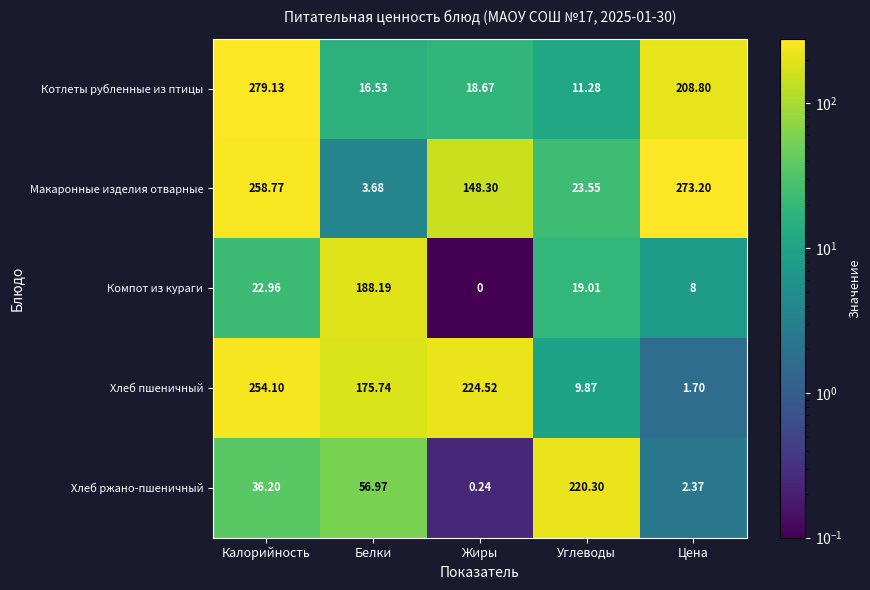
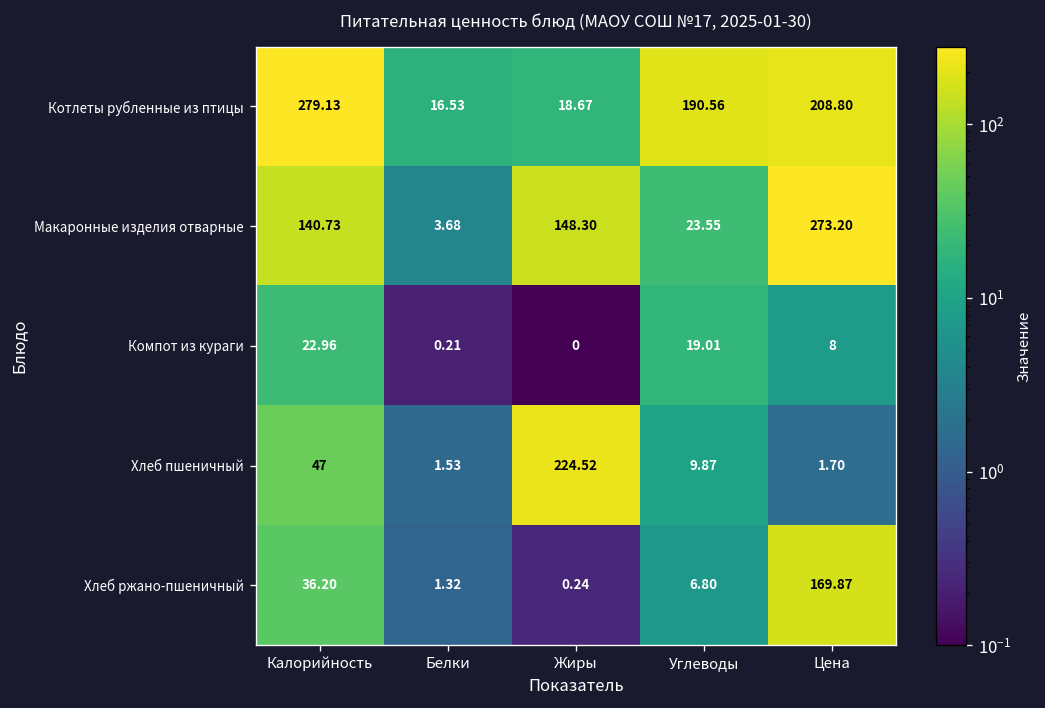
  {
    "Котлеты рубленные из птицы": {
      "Калорийность": 279.13,
      "Белки": 16.53,
      "Жиры": 18.67,
-     "Углеводы": 11.28,
+     "Углеводы": 190.56,
      "Цена": 208.80
    },
    "Макаронные изделия отварные": {
-     "Калорийность": 258.77,
+     "Калорийность": 140.73,
      "Белки": 3.68,
      "Жиры": 148.30,
      "Углеводы": 23.55,
      "Цена": 273.20
    },
    "Компот из кураги": {
      "Калорийность": 22.96,
-     "Белки": 188.19,
+     "Белки": 0.21,
      "Жиры": 0,
      "Углеводы": 19.01,
      "Цена": 8
    },
    "Хлеб пшеничный": {
-     "Калорийность": 254.10,
-     "Белки": 175.74,
+     "Калорийность": 47,
+     "Белки": 1.53,
      "Жиры": 224.52,
      "Углеводы": 9.87,
      "Цена": 1.70
    },
    "Хлеб ржано-пшеничный": {
      "Калорийность": 36.20,
-     "Белки": 56.97,
+     "Белки": 1.32,
      "Жиры": 0.24,
-     "Углеводы": 220.30,
-     "Цена": 2.37
+     "Углеводы": 6.80,
+     "Цена": 169.87
    }
  }
